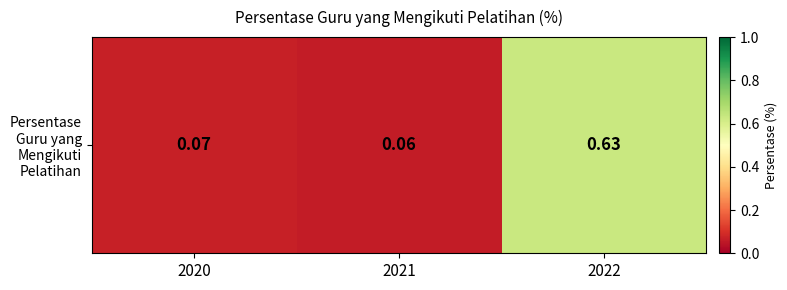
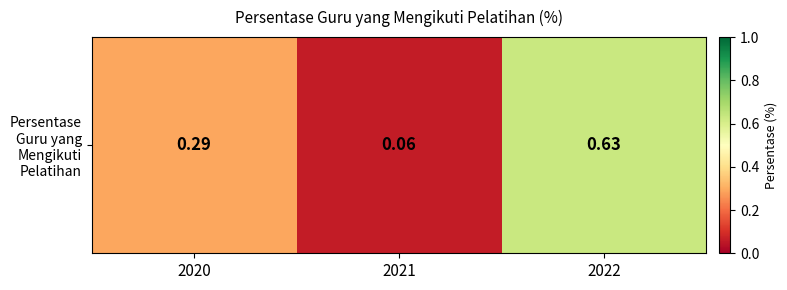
  {
    "Persentase Guru yang Mengikuti Pelatihan": {
-     "2020": 0.07,
+     "2020": 0.29,
      "2021": 0.06,
      "2022": 0.63
    }
  }
